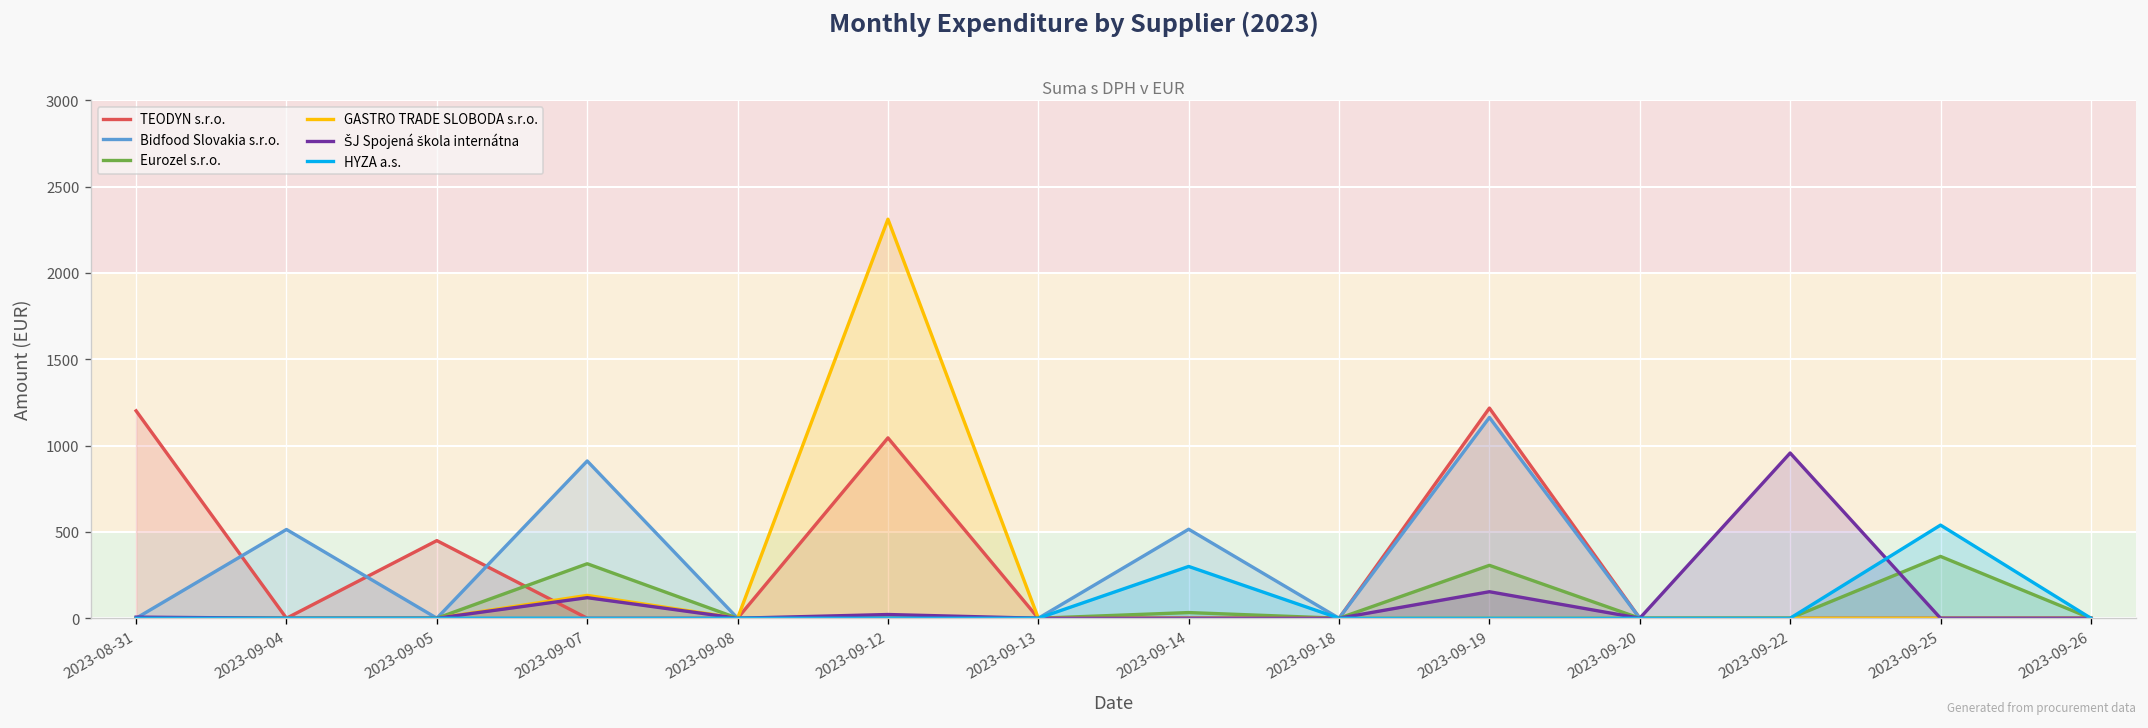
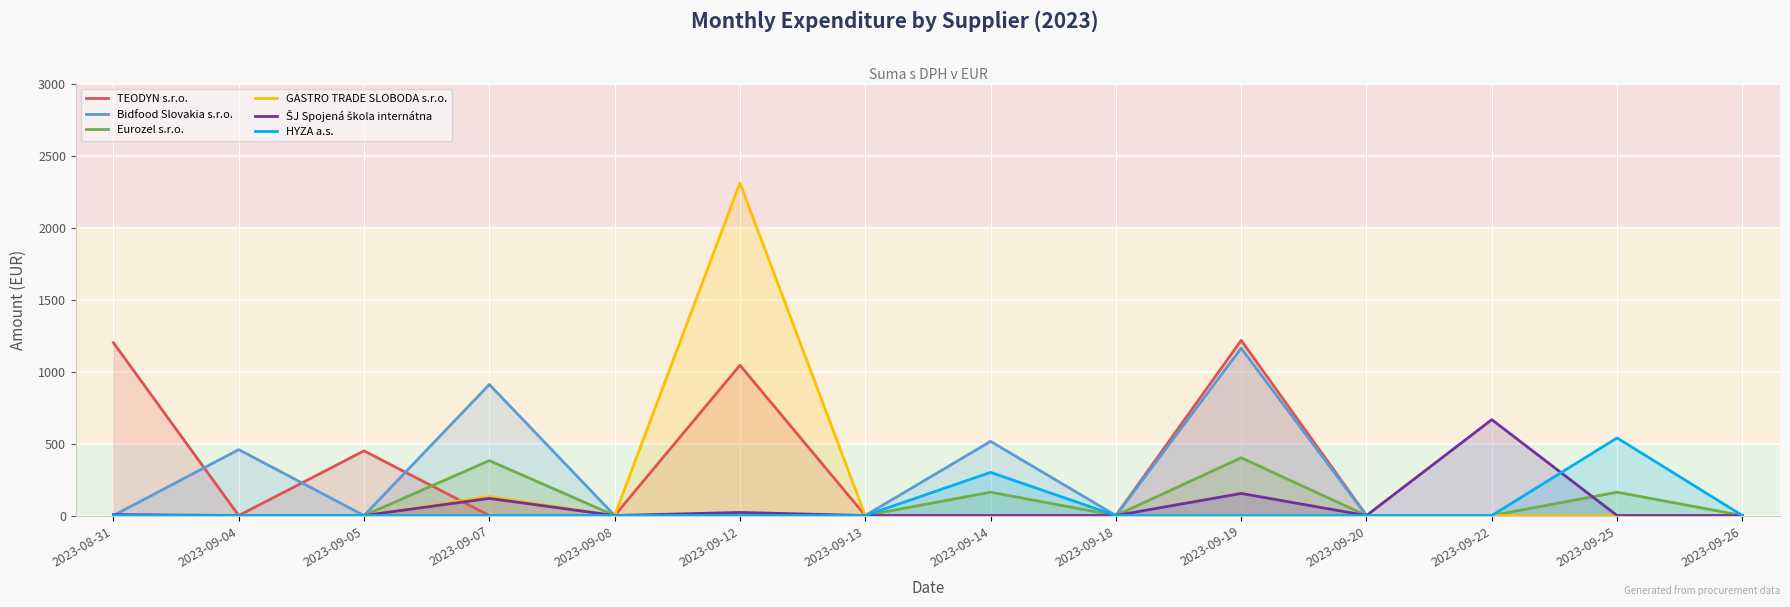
  {
    "TEODYN s.r.o.": {
      "2023-08-31": 1200,
      "2023-09-05": 450,
      "2023-09-12": 1040,
      "2023-09-19": 1220
    },
    "Bidfood Slovakia s.r.o.": {
-     "2023-09-04": 510,
+     "2023-09-04": 460,
      "2023-09-07": 910,
      "2023-09-14": 520,
      "2023-09-19": 1160
    },
    "Eurozel s.r.o.": {
-     "2023-09-07": 320,
-     "2023-09-14": 30,
-     "2023-09-19": 310,
-     "2023-09-25": 360
+     "2023-09-07": 380,
+     "2023-09-14": 160,
+     "2023-09-19": 400,
+     "2023-09-25": 160
    },
    "GASTRO TRADE SLOBODA s.r.o.": {
      "2023-09-12": 2310
    },
    "ŠJ Spojená škola internátna": {
      "2023-09-12": 20,
      "2023-09-19": 150,
-     "2023-09-22": 960
+     "2023-09-22": 670
    },
    "HYZA a.s.": {
      "2023-09-14": 300,
      "2023-09-25": 540
    }
  }
